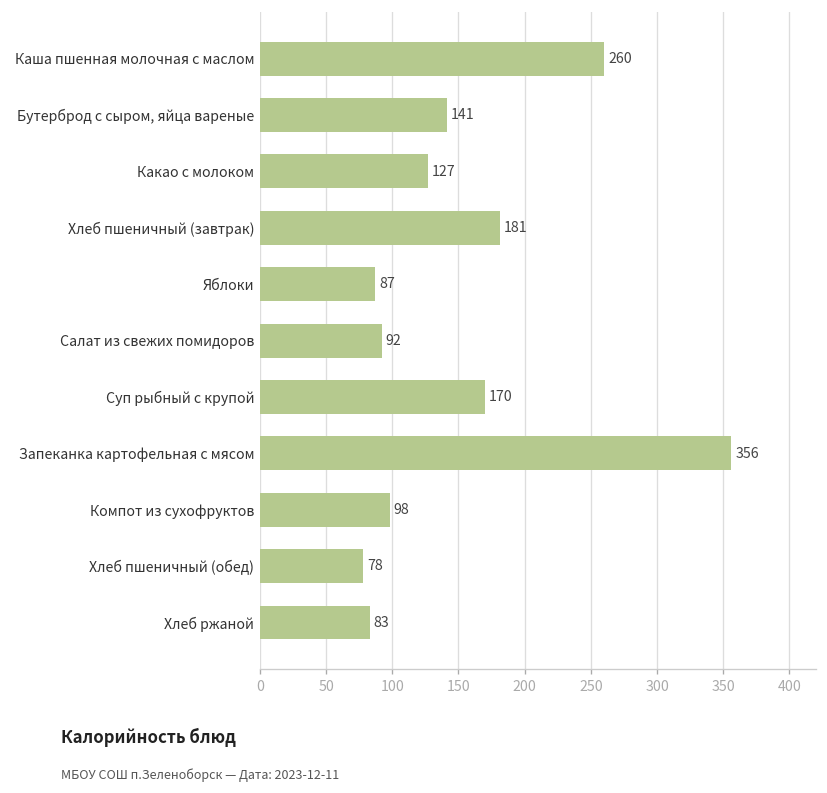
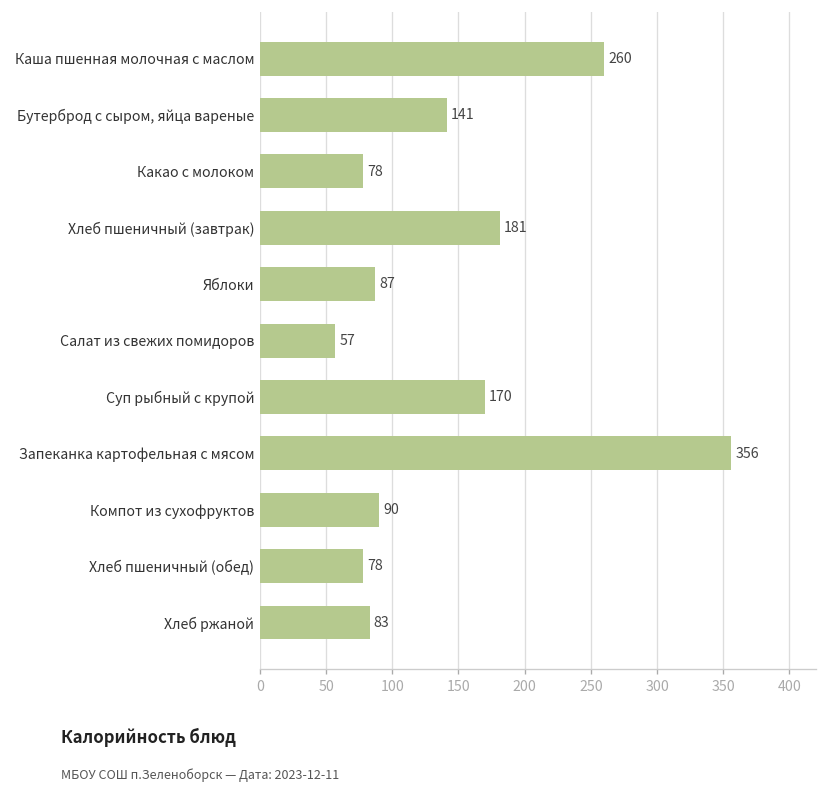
  {
    "Каша пшенная молочная с маслом": 260,
    "Бутерброд с сыром, яйца вареные": 141,
-   "Какао с молоком": 127,
+   "Какао с молоком": 78,
    "Хлеб пшеничный (завтрак)": 181,
    "Яблоки": 87,
-   "Салат из свежих помидоров": 92,
+   "Салат из свежих помидоров": 57,
    "Суп рыбный с крупой": 170,
    "Запеканка картофельная с мясом": 356,
-   "Компот из сухофруктов": 98,
+   "Компот из сухофруктов": 90,
    "Хлеб пшеничный (обед)": 78,
    "Хлеб ржаной": 83
  }
